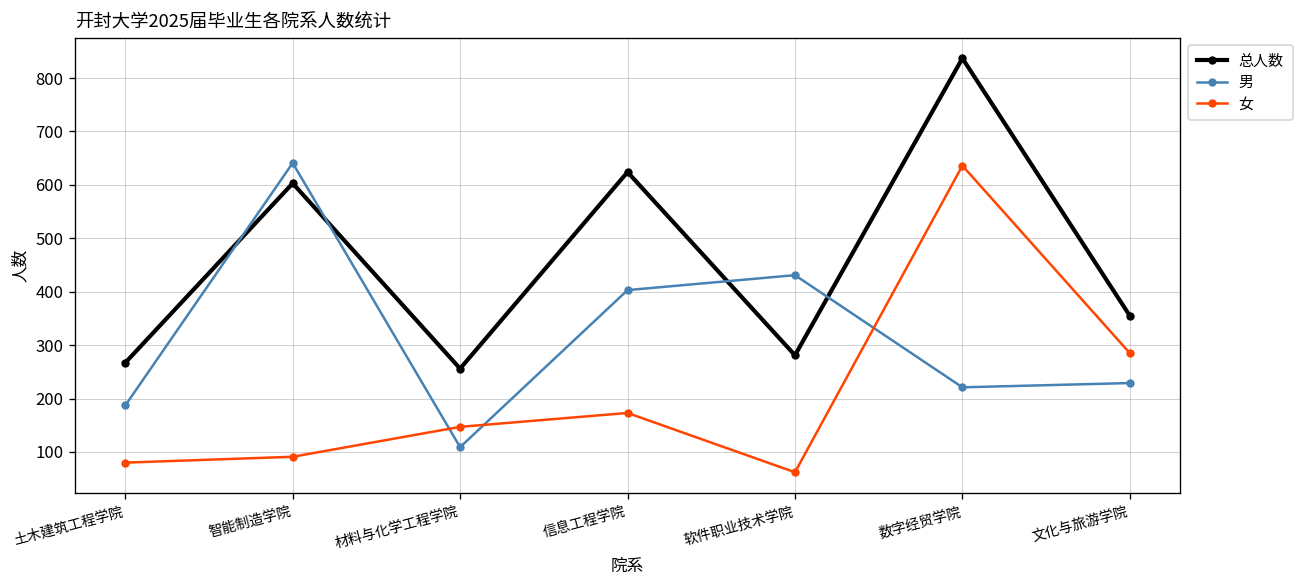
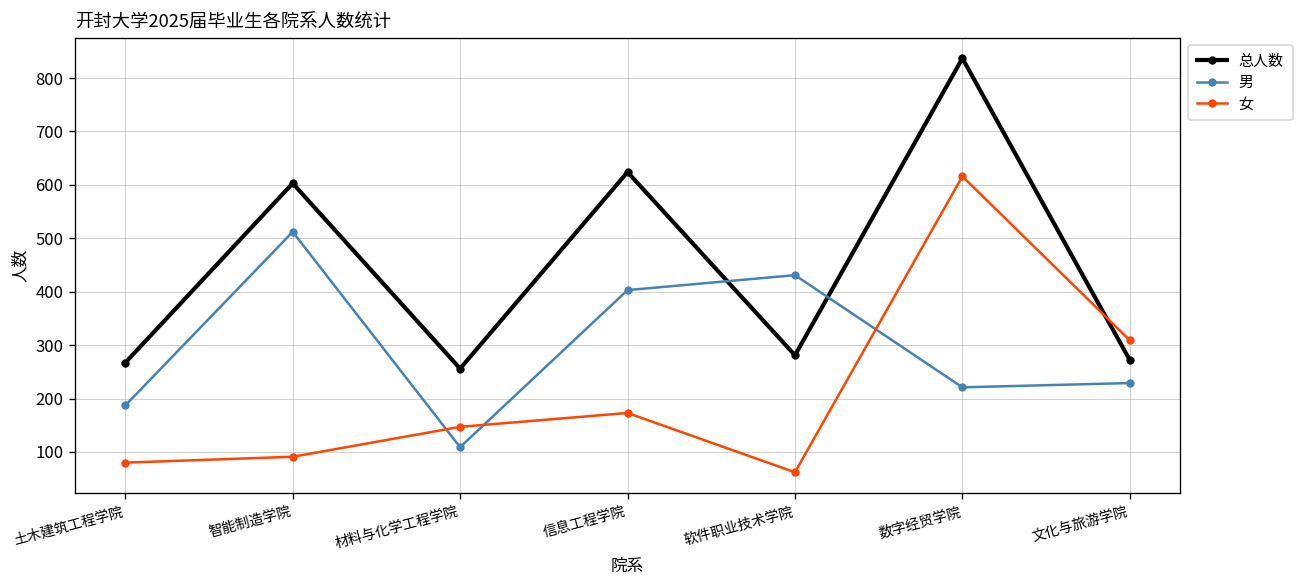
  {
    "总人数": {
      "土木建筑工程学院": 270,
      "智能制造学院": 600,
      "材料与化学工程学院": 260,
      "信息工程学院": 620,
      "软件职业技术学院": 280,
      "数字经贸学院": 840,
-     "文化与旅游学院": 360
+     "文化与旅游学院": 270
    },
    "男": {
      "土木建筑工程学院": 190,
-     "智能制造学院": 640,
+     "智能制造学院": 510,
      "材料与化学工程学院": 110,
      "信息工程学院": 400,
      "软件职业技术学院": 430,
      "数字经贸学院": 220,
      "文化与旅游学院": 230
    },
    "女": {
      "土木建筑工程学院": 80,
      "智能制造学院": 90,
      "材料与化学工程学院": 150,
      "信息工程学院": 170,
      "软件职业技术学院": 60,
-     "数字经贸学院": 640,
-     "文化与旅游学院": 290
+     "数字经贸学院": 620,
+     "文化与旅游学院": 310
    }
  }
